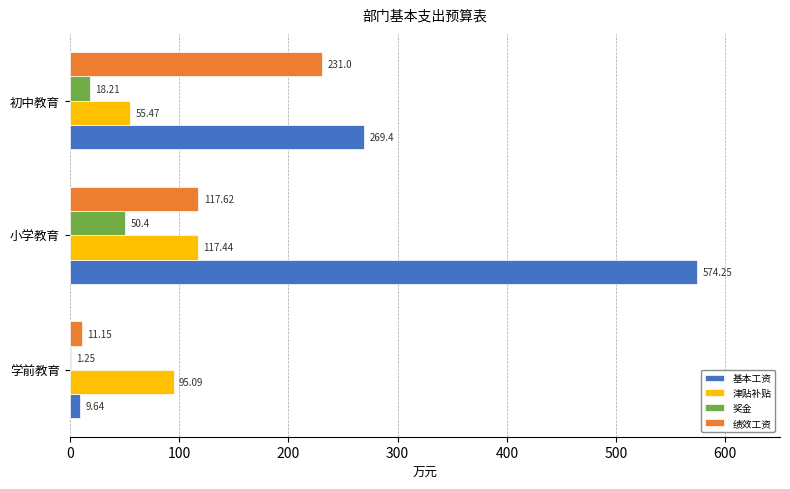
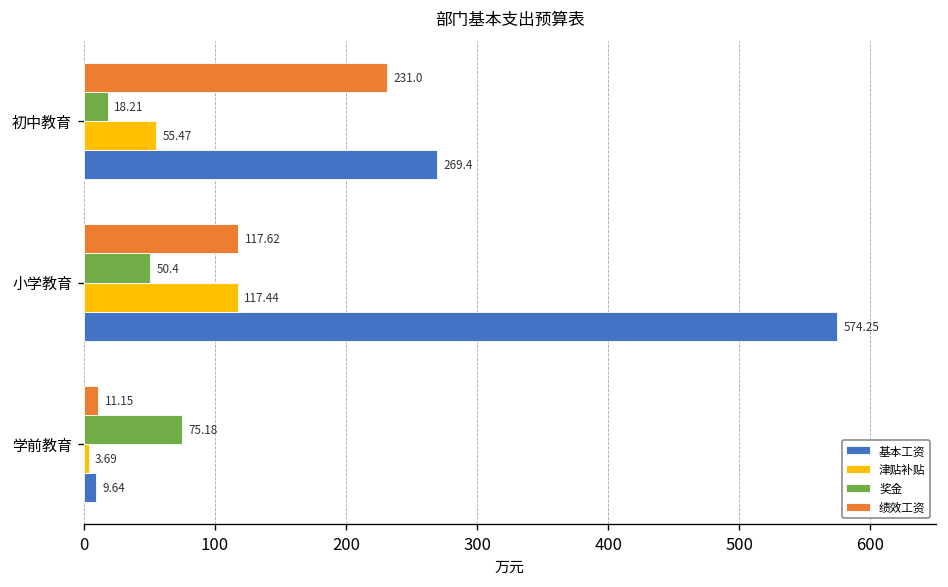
  {
    "基本工资": {
      "初中教育": 269.4,
      "小学教育": 574.25,
      "学前教育": 9.64
    },
    "津贴补贴": {
      "初中教育": 55.47,
      "小学教育": 117.44,
-     "学前教育": 95.09
+     "学前教育": 3.69
    },
    "奖金": {
      "初中教育": 18.21,
      "小学教育": 50.4,
-     "学前教育": 1.25
+     "学前教育": 75.18
    },
    "绩效工资": {
      "初中教育": 231.0,
      "小学教育": 117.62,
      "学前教育": 11.15
    }
  }
